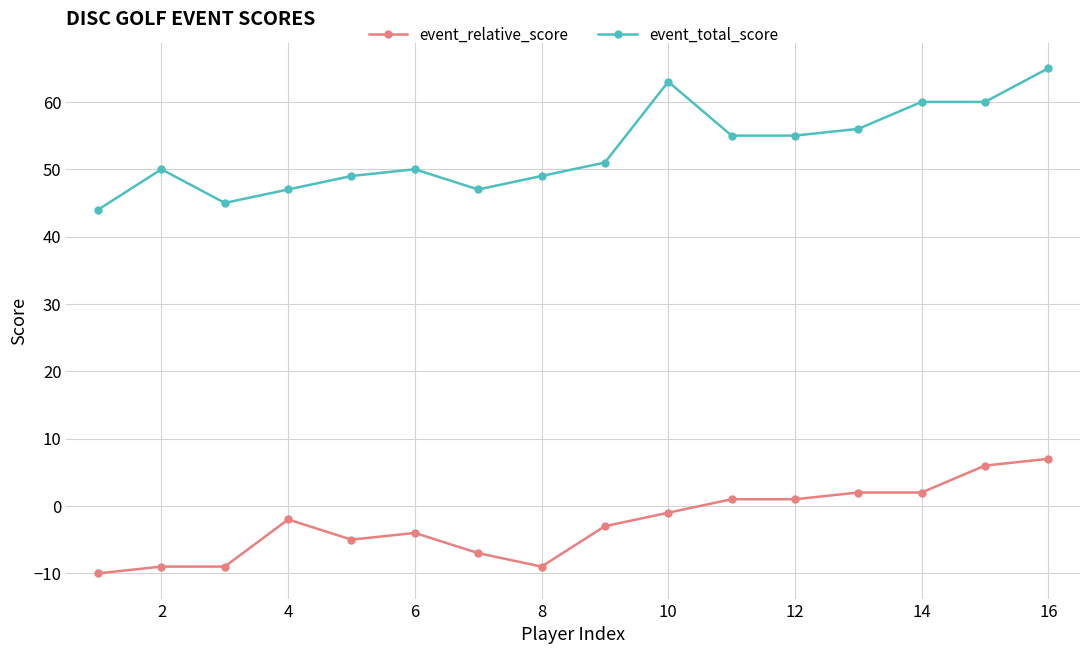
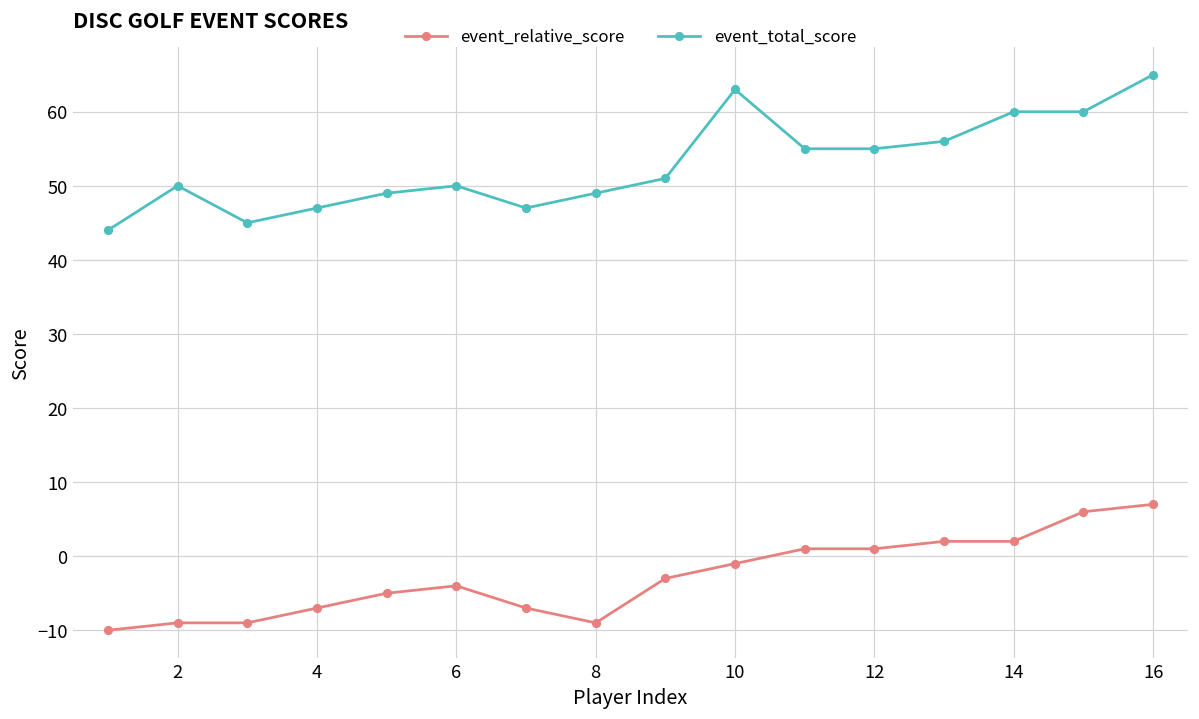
  {
    "event_relative_score": {
      "2": -9,
-     "4": -2,
+     "4": -7,
      "6": -4,
      "8": -9,
      "10": -1,
      "12": 1,
      "14": 2,
      "16": 7
    },
    "event_total_score": {
      "2": 50,
      "4": 47,
      "6": 50,
      "8": 49,
      "10": 63,
      "12": 55,
      "14": 60,
      "16": 65
    }
  }
